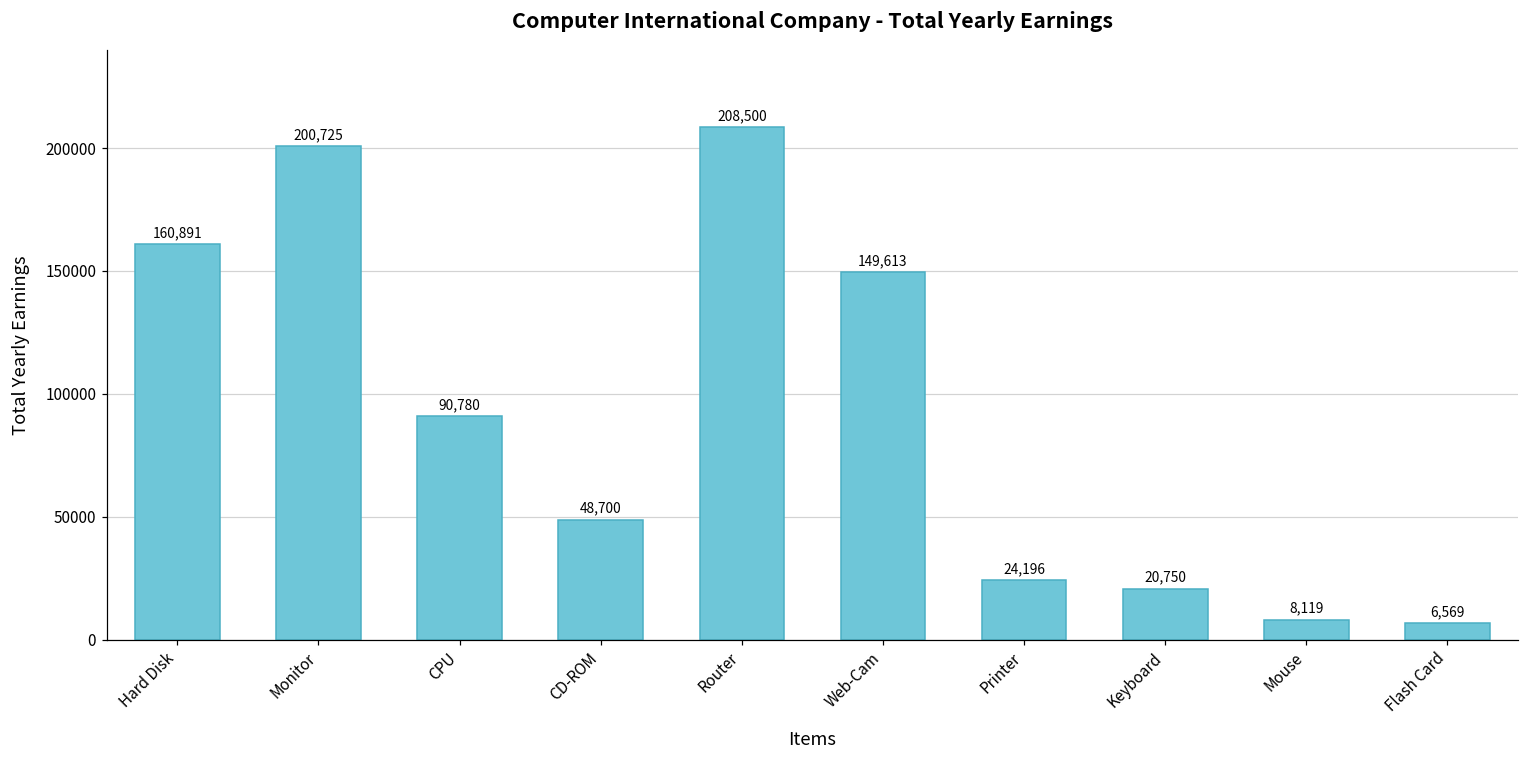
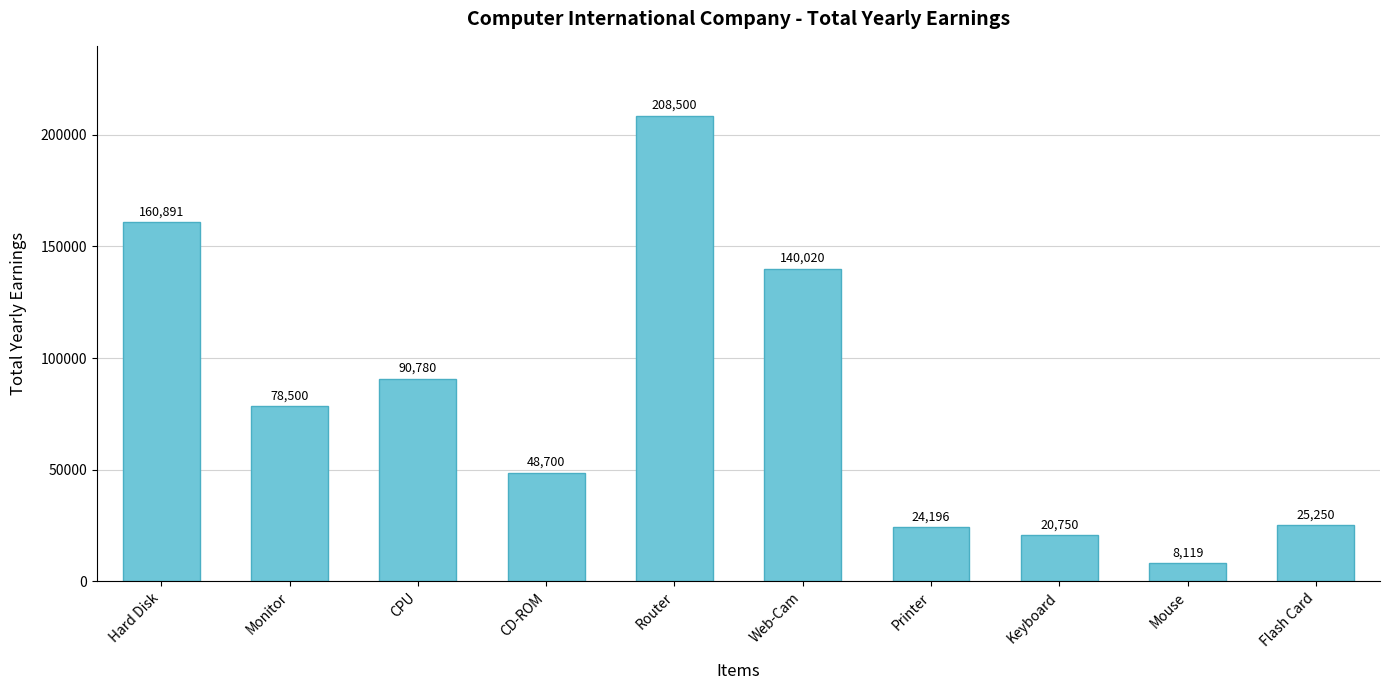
  {
    "Hard Disk": "160,891",
-   "Monitor": "200,725",
+   "Monitor": "78,500",
    "CPU": "90,780",
    "CD-ROM": "48,700",
    "Router": "208,500",
-   "Web-Cam": "149,613",
+   "Web-Cam": "140,020",
    "Printer": "24,196",
    "Keyboard": "20,750",
    "Mouse": "8,119",
-   "Flash Card": "6,569"
+   "Flash Card": "25,250"
  }
